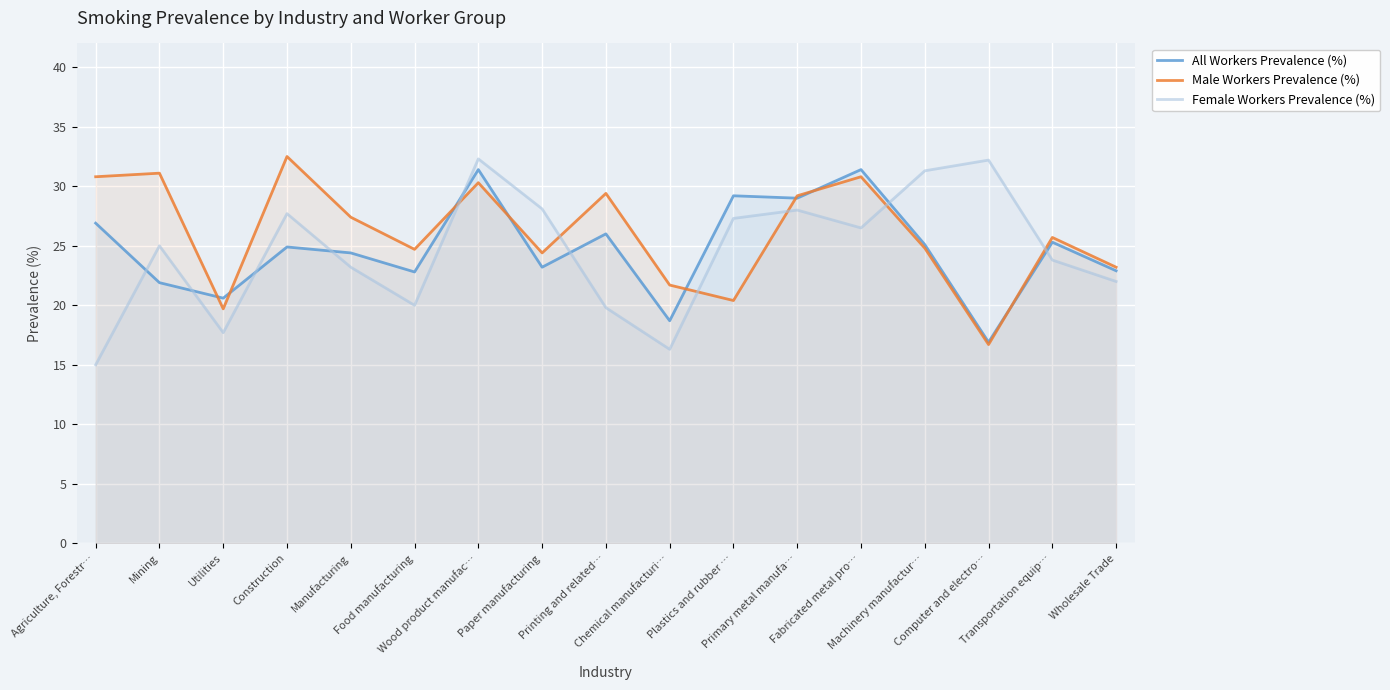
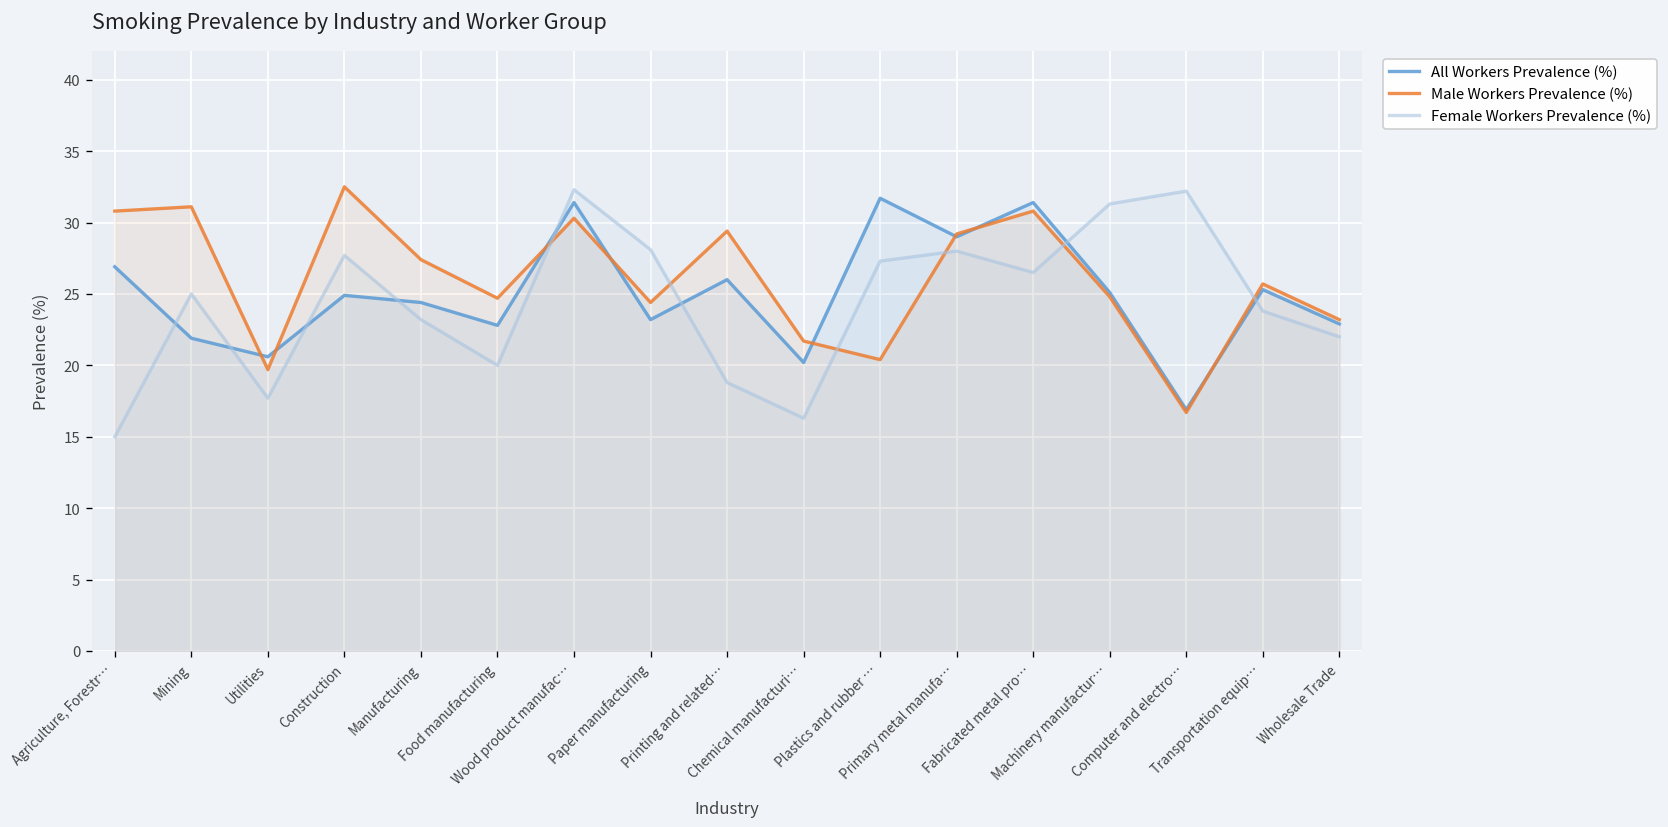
  {
    "All Workers Prevalence (%)": {
      "Agriculture, Forestr…": 26.9,
      "Mining": 21.9,
      "Utilities": 20.6,
      "Construction": 24.9,
      "Manufacturing": 24.4,
      "Food manufacturing": 22.8,
      "Wood product manufac…": 31.4,
      "Paper manufacturing": 23.2,
      "Printing and related…": 26.0,
-     "Chemical manufacturi…": 18.7,
-     "Plastics and rubber …": 29.2,
+     "Chemical manufacturi…": 20.2,
+     "Plastics and rubber …": 31.7,
      "Fabricated metal pro…": 31.4,
      "Machinery manufactur…": 25.1,
      "Transportation equip…": 25.3,
      "Wholesale Trade": 22.9
    },
    "Male Workers Prevalence (%)": {
      "Agriculture, Forestr…": 30.8,
      "Mining": 31.1,
      "Utilities": 19.7,
      "Construction": 32.5,
      "Manufacturing": 27.4,
      "Food manufacturing": 24.7,
      "Wood product manufac…": 30.3,
      "Paper manufacturing": 24.4,
      "Printing and related…": 29.4,
      "Chemical manufacturi…": 21.7,
      "Plastics and rubber …": 20.4,
      "Fabricated metal pro…": 30.8,
      "Machinery manufactur…": 24.8,
      "Transportation equip…": 25.7,
      "Wholesale Trade": 23.2
    },
    "Female Workers Prevalence (%)": {
      "Agriculture, Forestr…": 15.0,
      "Mining": 25.0,
      "Utilities": 17.7,
      "Construction": 27.7,
      "Manufacturing": 23.2,
      "Food manufacturing": 20.0,
      "Wood product manufac…": 32.3,
      "Paper manufacturing": 28.1,
-     "Printing and related…": 19.8,
+     "Printing and related…": 18.8,
      "Chemical manufacturi…": 16.3,
      "Plastics and rubber …": 27.3,
      "Primary metal manufa…": 28.0,
      "Fabricated metal pro…": 26.5,
      "Machinery manufactur…": 31.3,
      "Computer and electro…": 32.2,
      "Transportation equip…": 23.8,
      "Wholesale Trade": 22.0
    }
  }
